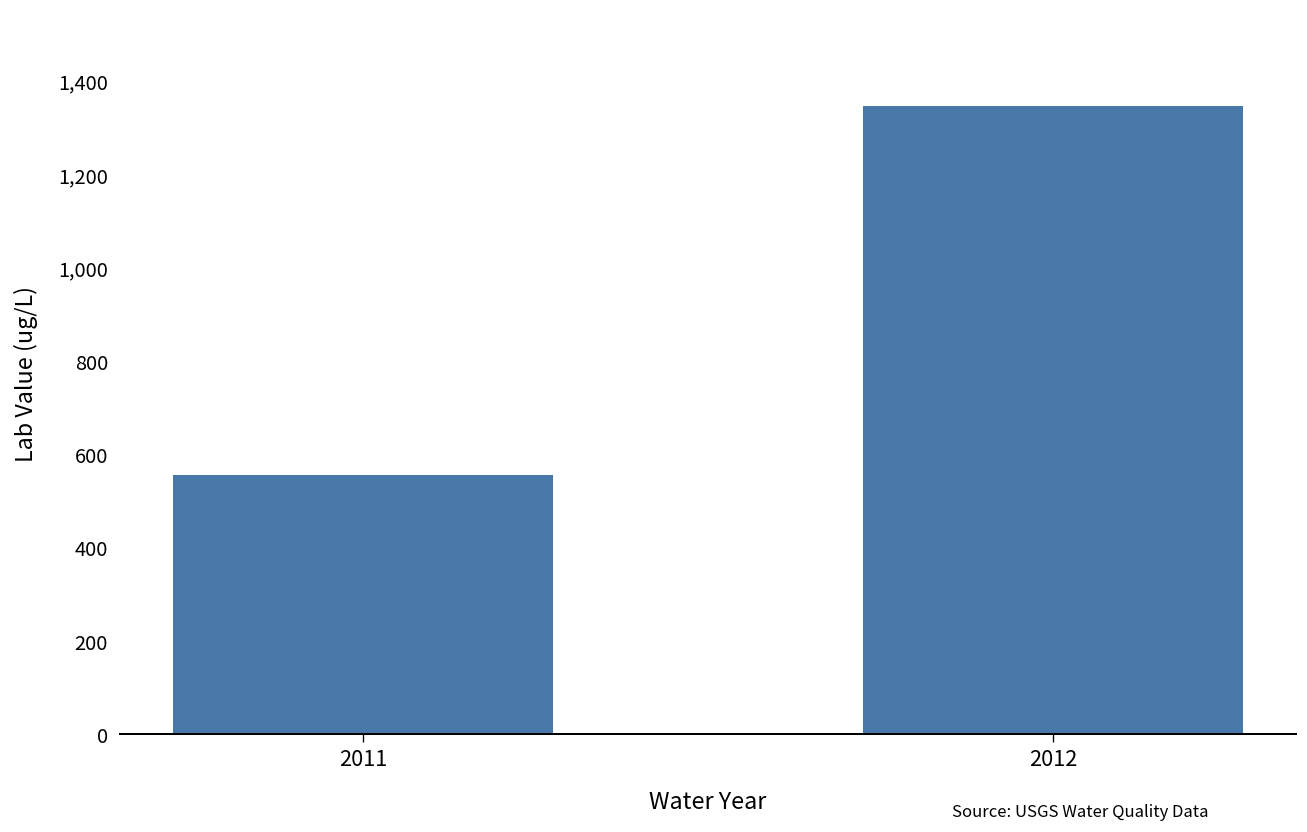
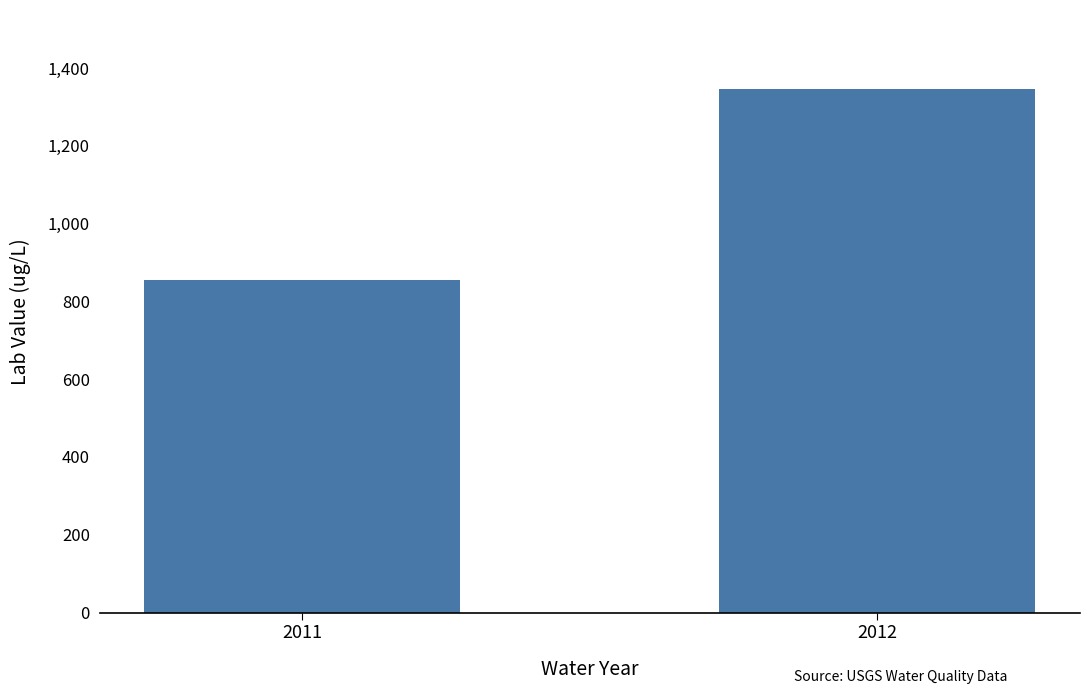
  {
-   "2011": "560",
+   "2011": "860",
    "2012": "1,350"
  }
